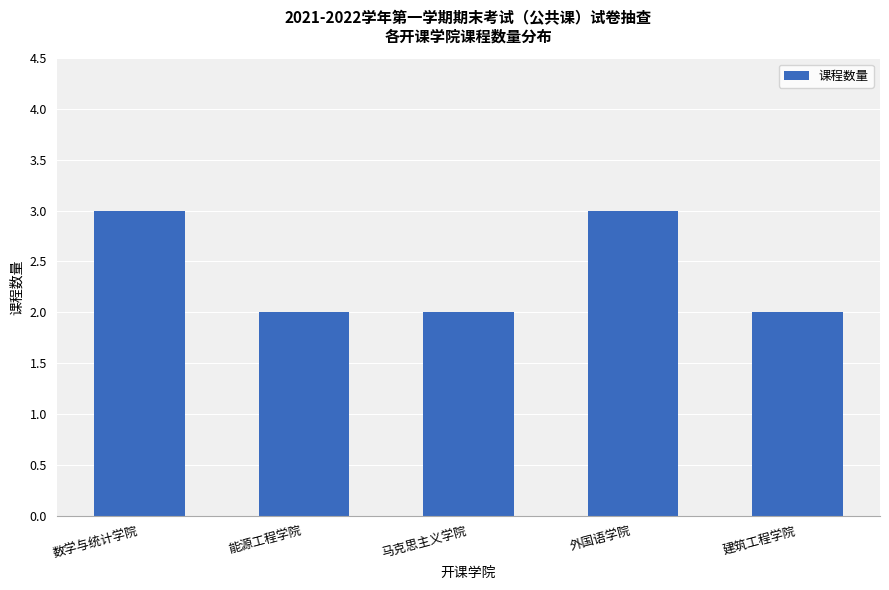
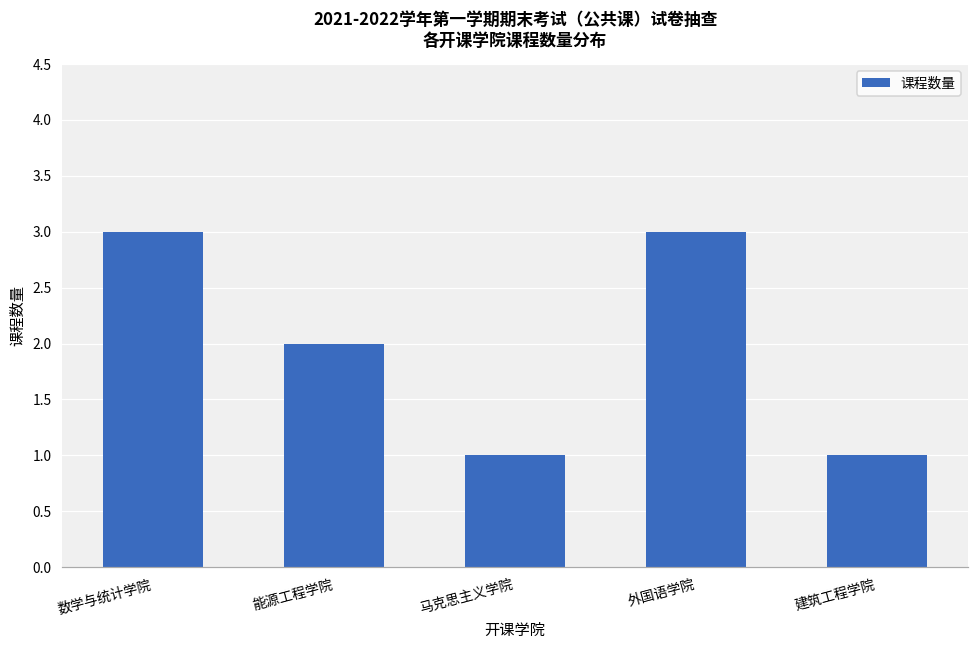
  {
    "数学与统计学院": 3,
    "能源工程学院": 2,
-   "马克思主义学院": 2,
+   "马克思主义学院": 1,
    "外国语学院": 3,
-   "建筑工程学院": 2
+   "建筑工程学院": 1
  }
